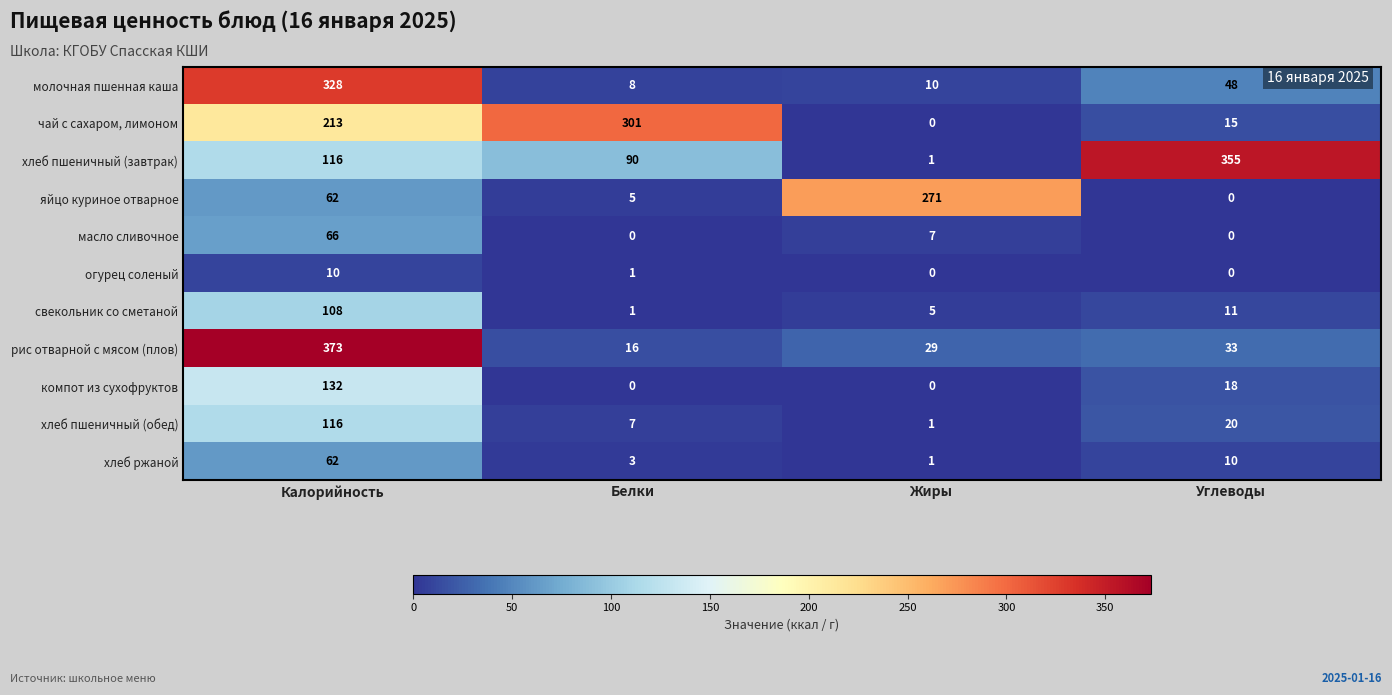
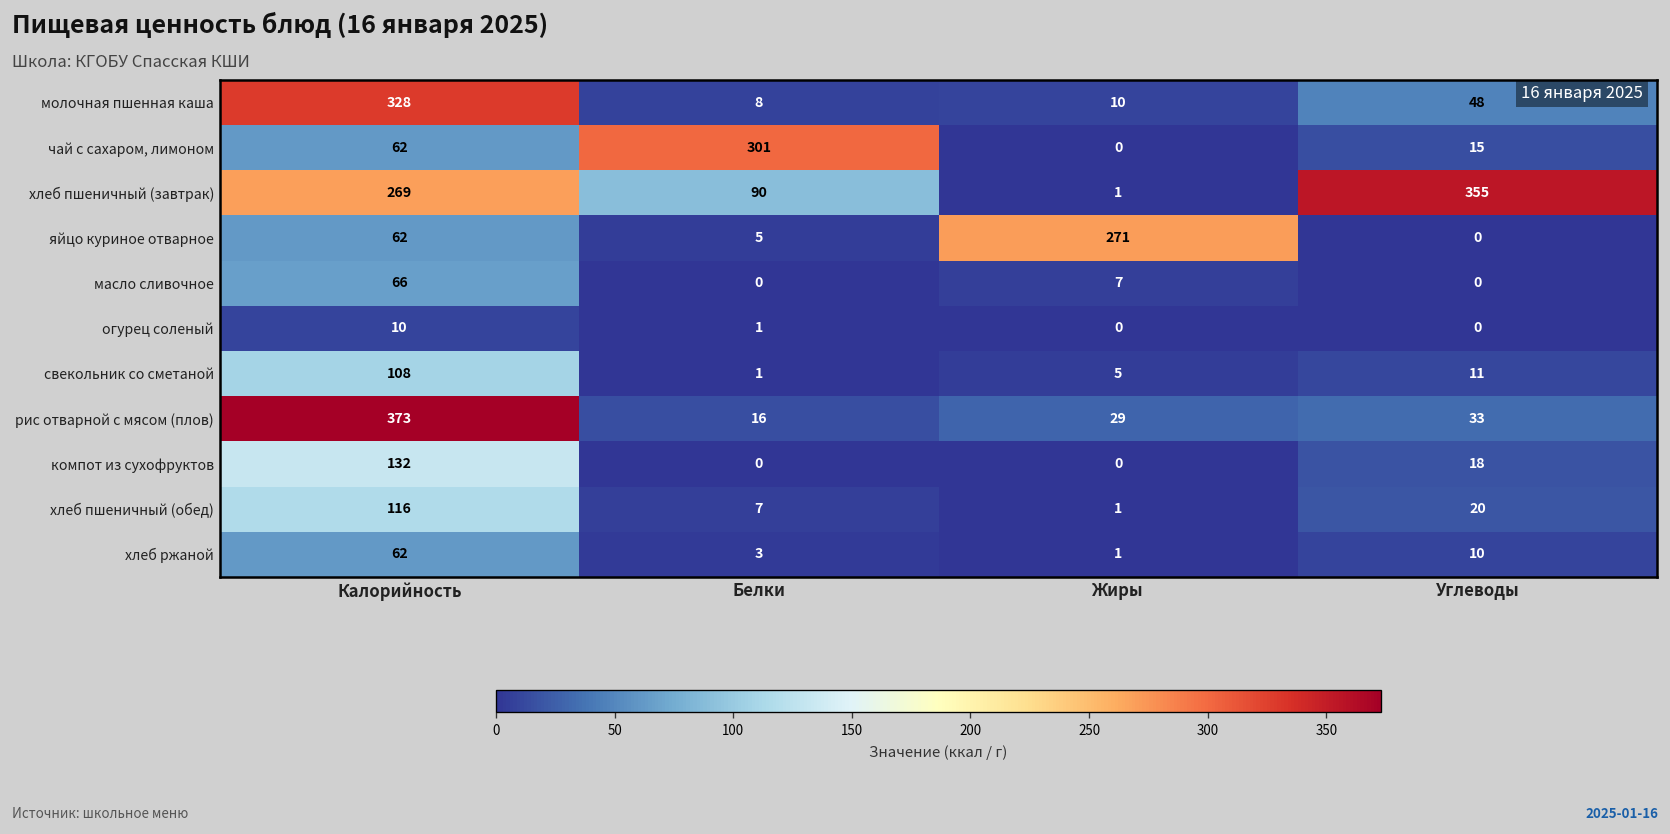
  {
    "молочная пшенная каша": {
      "Калорийность": 328,
      "Белки": 8,
      "Жиры": 10,
      "Углеводы": 48
    },
    "чай с сахаром, лимоном": {
-     "Калорийность": 213,
+     "Калорийность": 62,
      "Белки": 301,
      "Жиры": 0,
      "Углеводы": 15
    },
    "хлеб пшеничный (завтрак)": {
-     "Калорийность": 116,
+     "Калорийность": 269,
      "Белки": 90,
      "Жиры": 1,
      "Углеводы": 355
    },
    "яйцо куриное отварное": {
      "Калорийность": 62,
      "Белки": 5,
      "Жиры": 271,
      "Углеводы": 0
    },
    "масло сливочное": {
      "Калорийность": 66,
      "Белки": 0,
      "Жиры": 7,
      "Углеводы": 0
    },
    "огурец соленый": {
      "Калорийность": 10,
      "Белки": 1,
      "Жиры": 0,
      "Углеводы": 0
    },
    "свекольник со сметаной": {
      "Калорийность": 108,
      "Белки": 1,
      "Жиры": 5,
      "Углеводы": 11
    },
    "рис отварной с мясом (плов)": {
      "Калорийность": 373,
      "Белки": 16,
      "Жиры": 29,
      "Углеводы": 33
    },
    "компот из сухофруктов": {
      "Калорийность": 132,
      "Белки": 0,
      "Жиры": 0,
      "Углеводы": 18
    },
    "хлеб пшеничный (обед)": {
      "Калорийность": 116,
      "Белки": 7,
      "Жиры": 1,
      "Углеводы": 20
    },
    "хлеб ржаной": {
      "Калорийность": 62,
      "Белки": 3,
      "Жиры": 1,
      "Углеводы": 10
    }
  }
